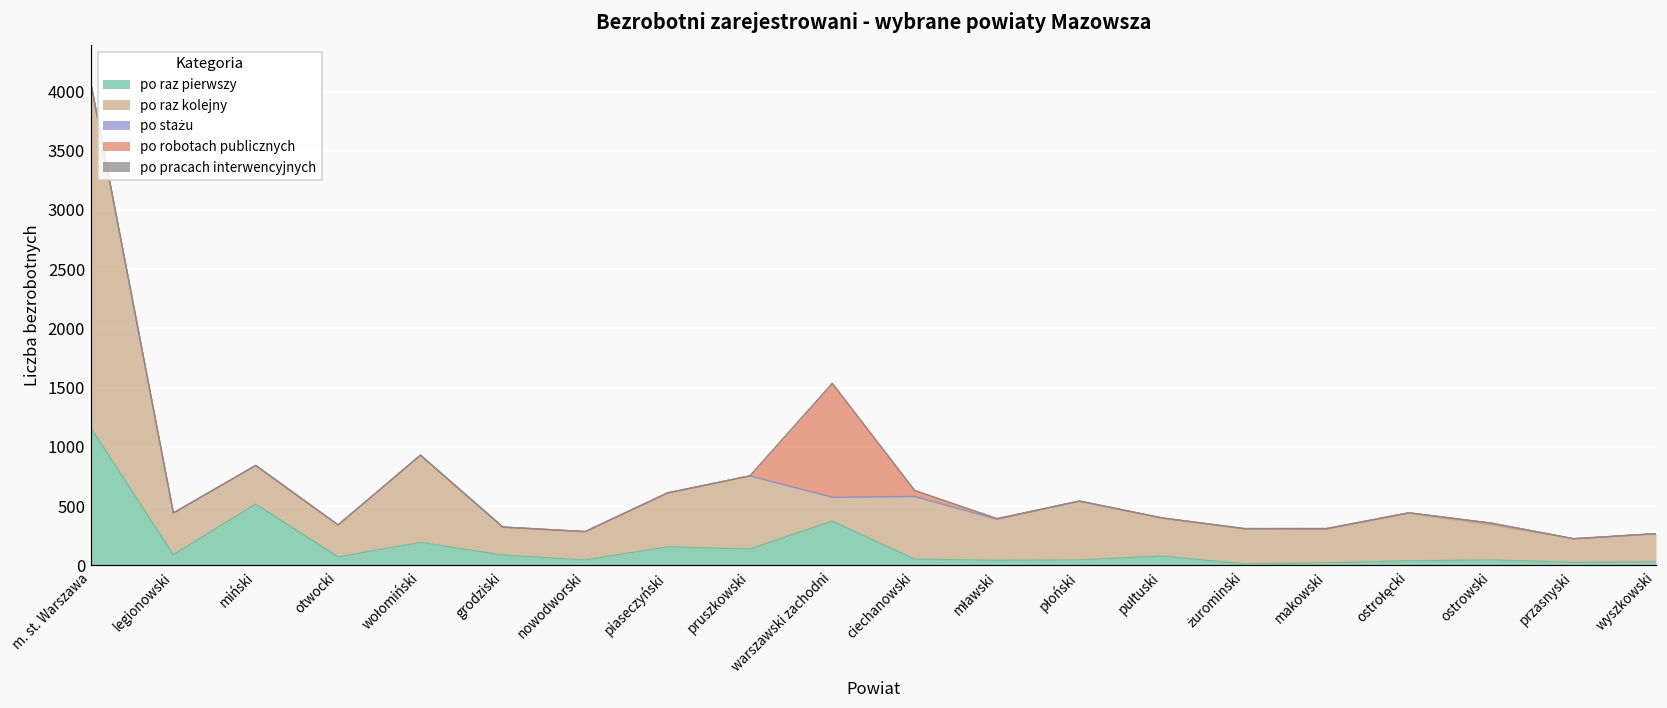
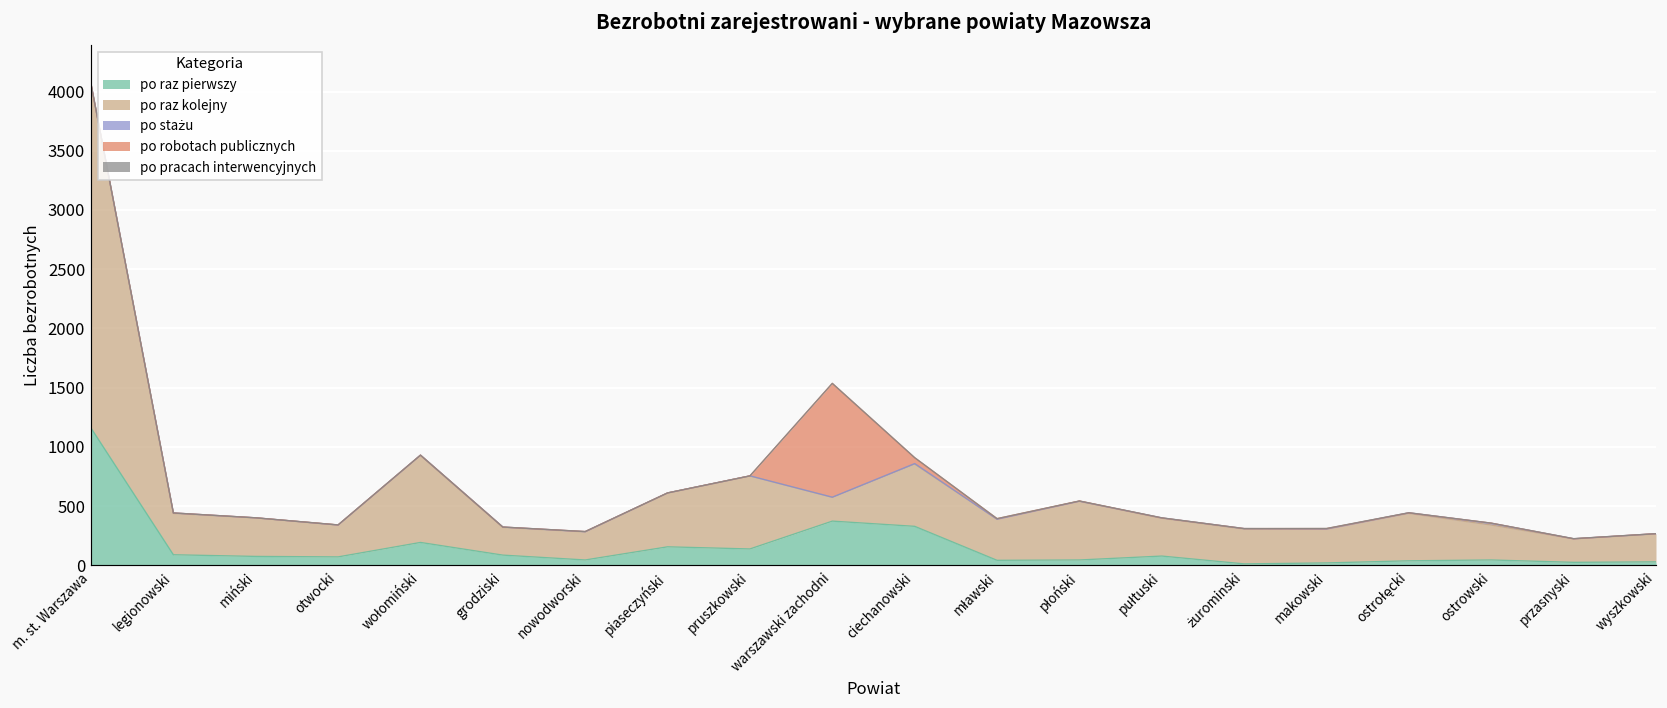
  {
    "po raz pierwszy": {
      "m. st. Warszawa": 1200,
      "legionowski": 100,
-     "miński": 500,
+     "miński": 100,
      "otwocki": 100,
      "wołomiński": 200,
      "grodziski": 100,
      "nowodworski": 0,
      "piaseczyński": 200,
      "pruszkowski": 100,
      "warszawski zachodni": 400,
-     "ciechanowski": 100,
+     "ciechanowski": 300,
      "mławski": 0,
      "płoński": 0,
      "pułtuski": 100,
      "żurominski": 0,
      "makowski": 0,
      "ostrołęcki": 0,
      "ostrowski": 0,
      "przasnyski": 0,
      "wyszkowski": 0
    }
  }
